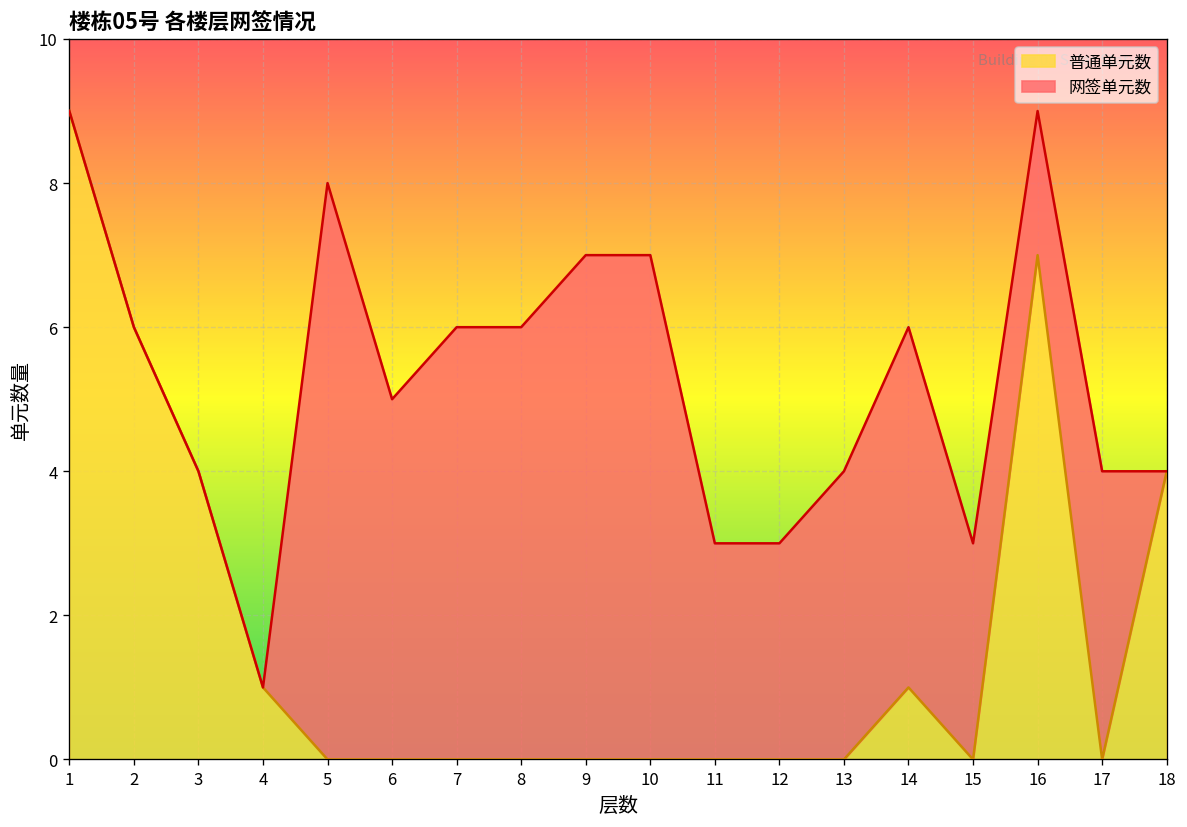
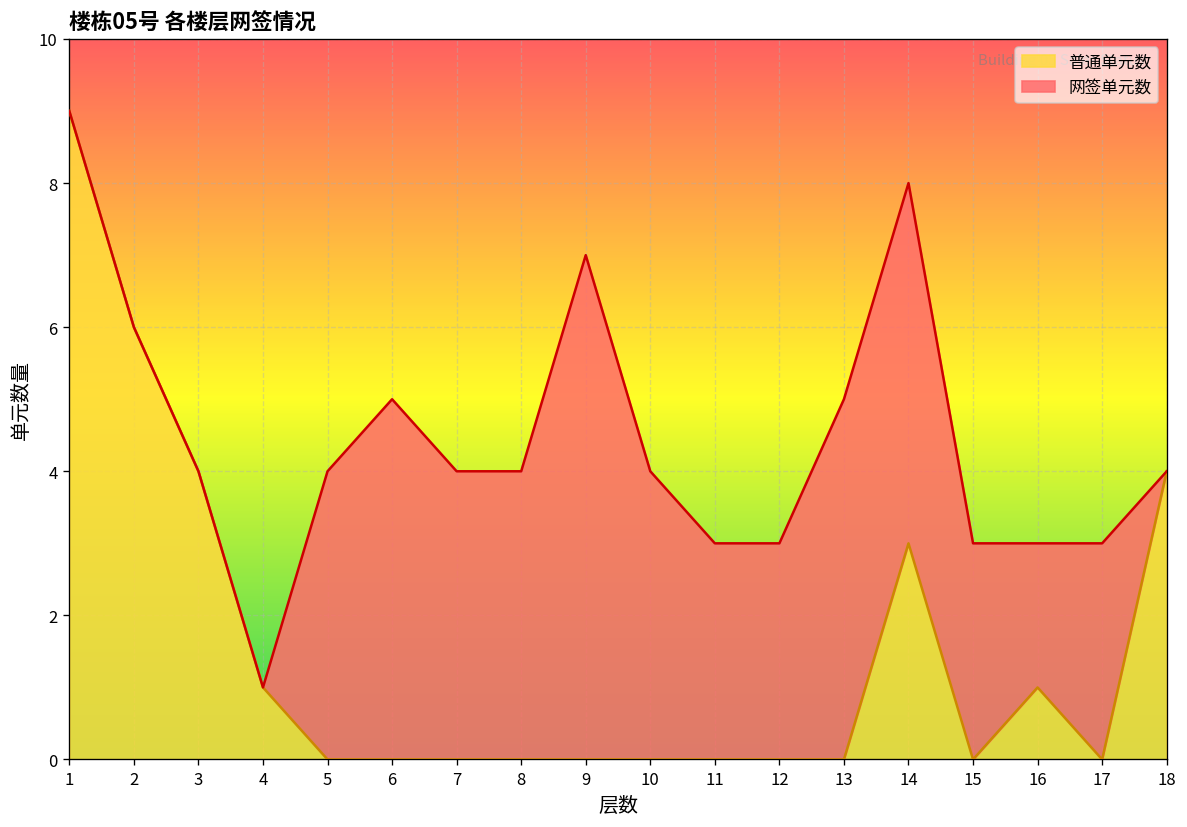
  {
    "普通单元数": {
      "5": 0,
      "6": 0,
      "7": 0,
      "8": 0,
      "9": 0,
      "10": 0,
      "11": 0,
      "12": 0,
      "13": 0,
-     "14": 1,
+     "14": 3,
      "15": 0,
-     "16": 7,
+     "16": 1,
      "17": 0
    },
    "网签单元数": {
-     "5": 8,
+     "5": 4,
      "6": 5,
-     "7": 6,
-     "8": 6,
+     "7": 4,
+     "8": 4,
      "9": 7,
-     "10": 7,
+     "10": 4,
      "11": 3,
      "12": 3,
-     "13": 4,
+     "13": 5,
      "14": 5,
      "15": 3,
      "16": 2,
-     "17": 4
+     "17": 3
    }
  }
